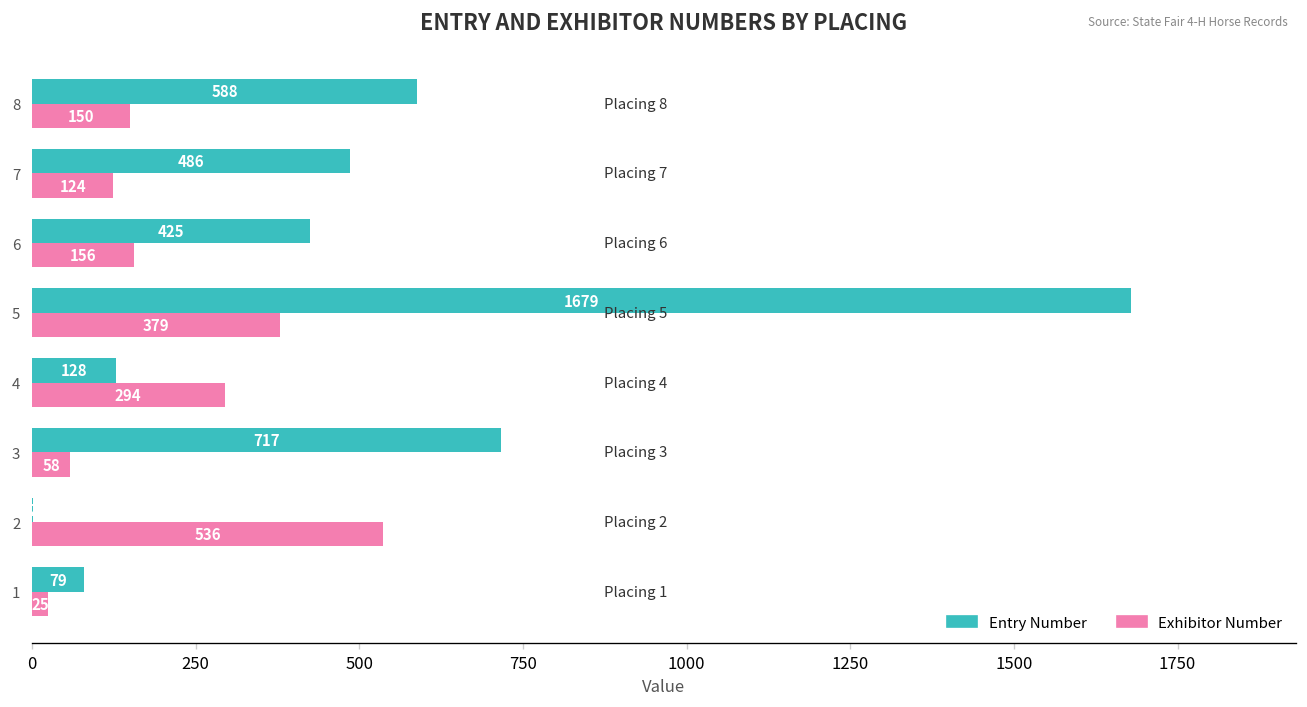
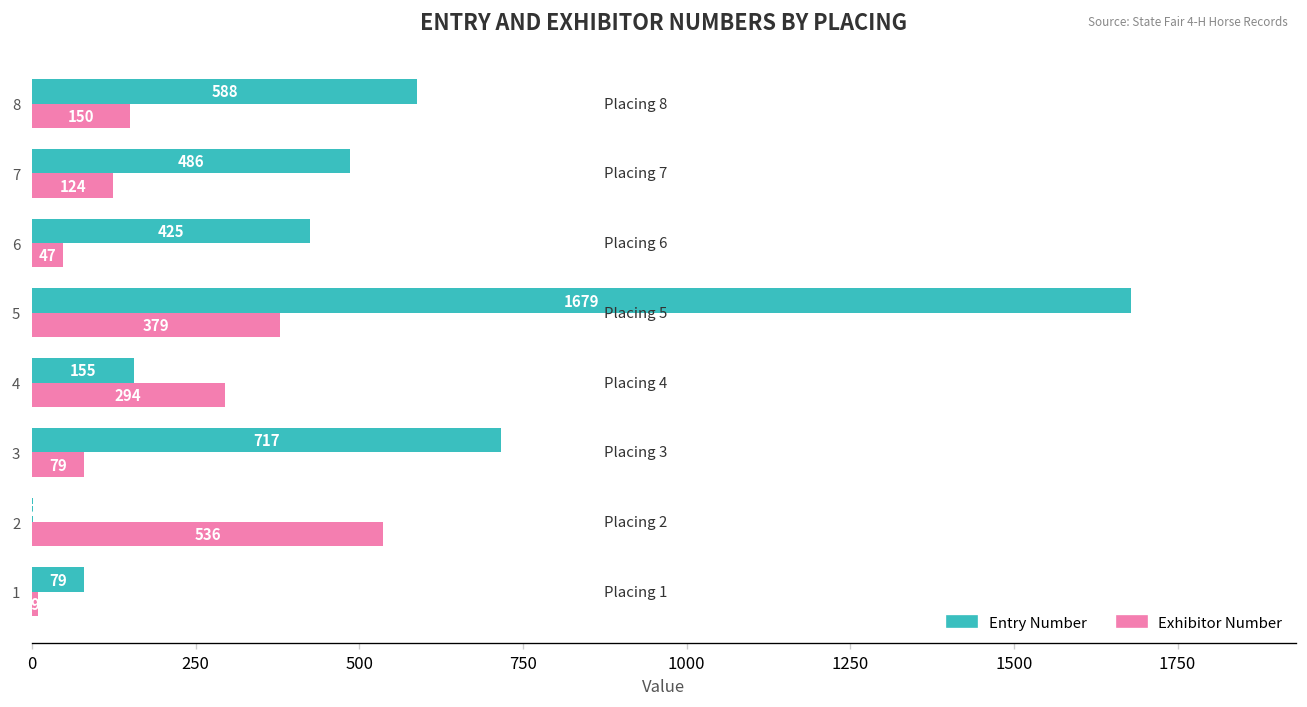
  {
    "Entry Number": {
      "8": 588,
      "7": 486,
      "6": 425,
      "5": 1679,
-     "4": 128,
+     "4": 155,
      "3": 717,
      "1": 79
    },
    "Exhibitor Number": {
      "8": 150,
      "7": 124,
-     "6": 156,
+     "6": 47,
      "5": 379,
      "4": 294,
-     "3": 58,
+     "3": 79,
      "2": 536,
-     "1": 30
+     "1": 10
    }
  }
